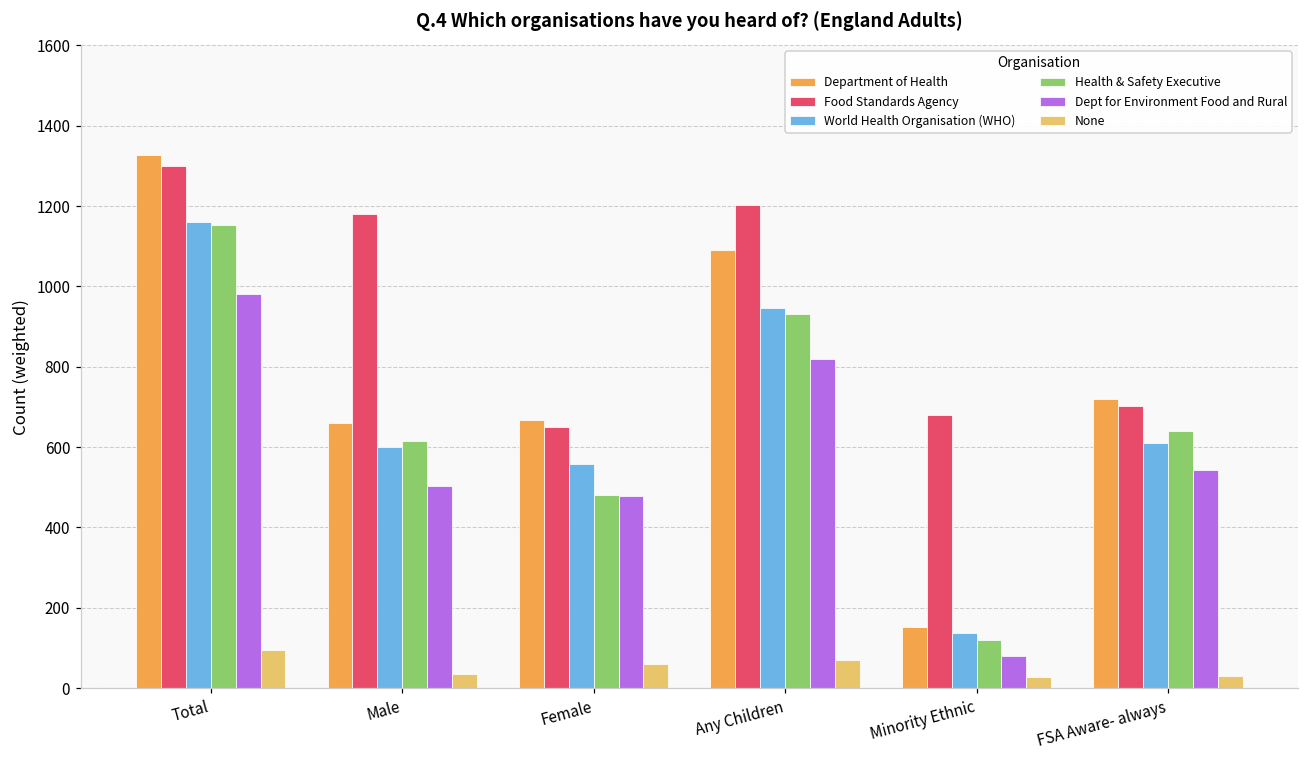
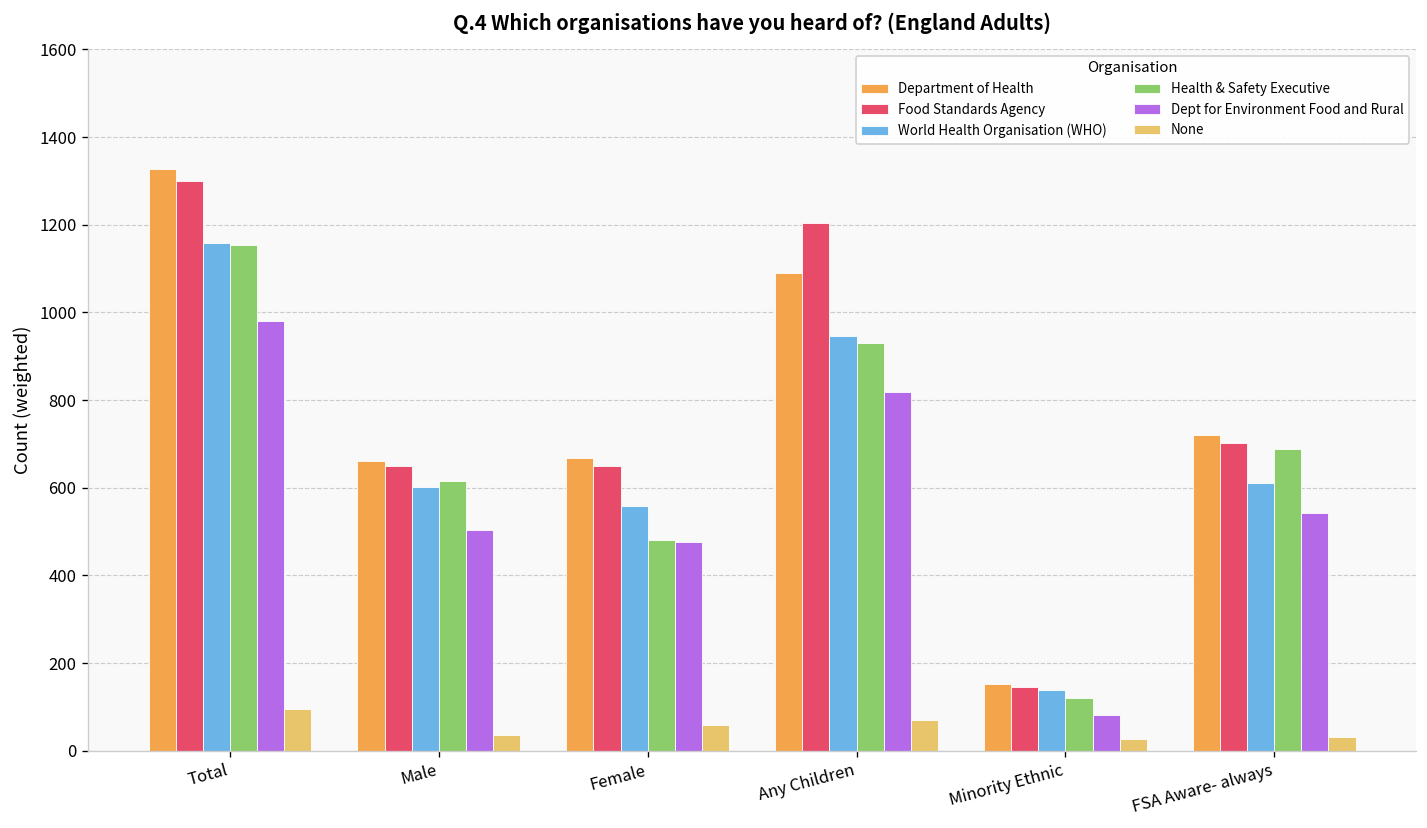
  {
    "Food Standards Agency": {
      "Total": 1300,
-     "Male": 1180,
+     "Male": 650,
      "Female": 650,
      "Any Children": 1200,
-     "Minority Ethnic": 680,
+     "Minority Ethnic": 150,
      "FSA Aware- always": 700
    },
    "World Health Organisation (WHO)": {
      "Total": 1160,
      "Male": 600,
      "Female": 560,
      "Any Children": 950,
      "Minority Ethnic": 140,
      "FSA Aware- always": 610
    },
    "Health & Safety Executive": {
      "Total": 1150,
      "Male": 620,
      "Female": 480,
      "Any Children": 930,
      "Minority Ethnic": 120,
-     "FSA Aware- always": 640
+     "FSA Aware- always": 690
    },
    "Dept for Environment Food and Rural": {
      "Total": 980,
      "Male": 500,
      "Female": 480,
      "Any Children": 820,
      "Minority Ethnic": 80,
      "FSA Aware- always": 540
    }
  }
